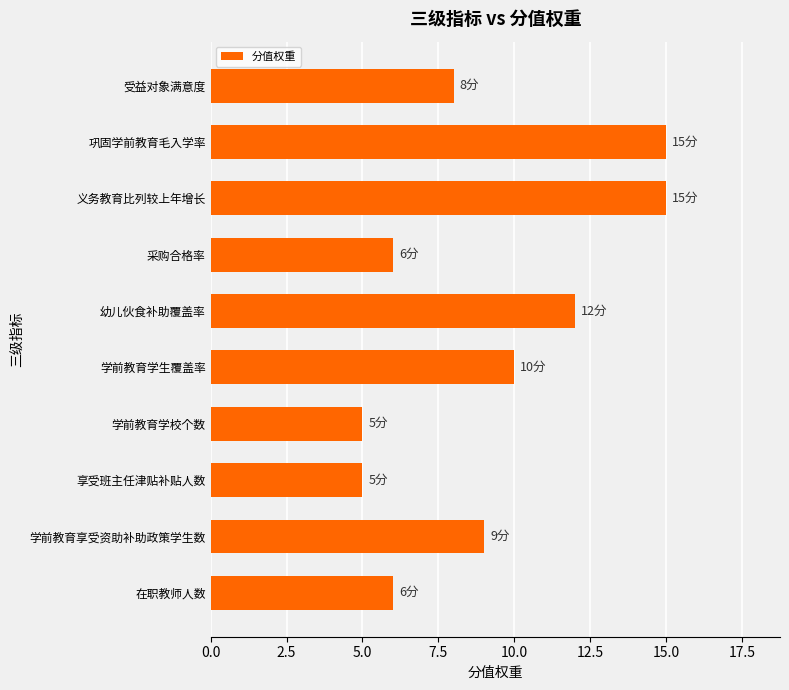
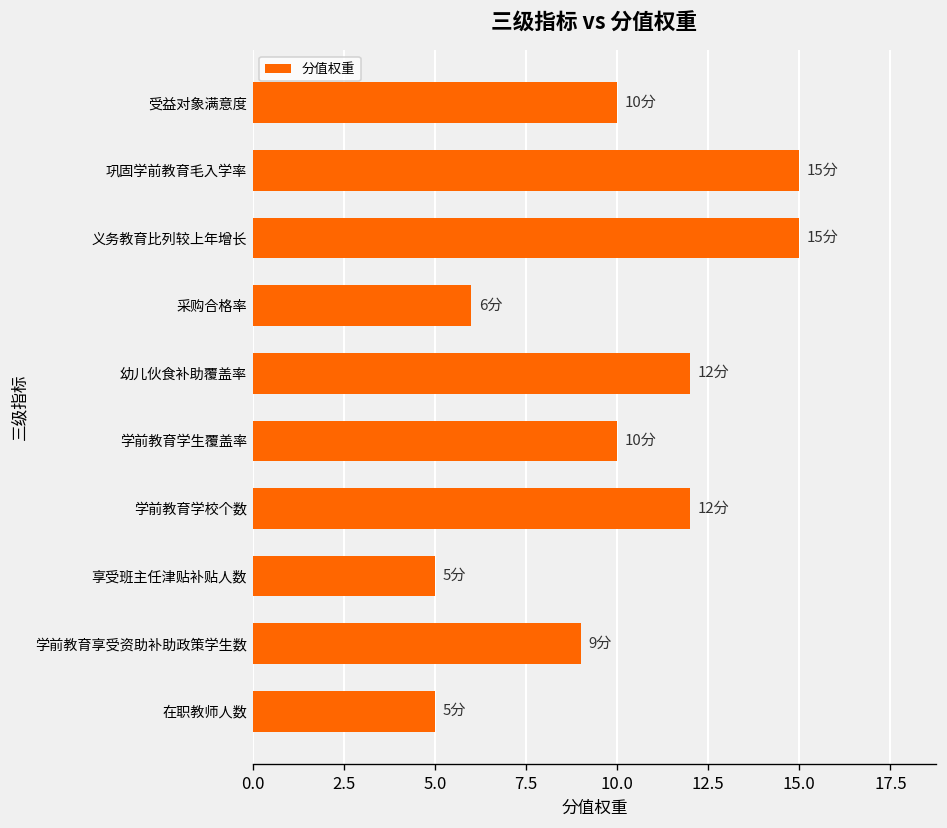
  {
-   "受益对象满意度": "8分",
+   "受益对象满意度": "10分",
    "巩固学前教育毛入学率": "15分",
    "义务教育比列较上年增长": "15分",
    "采购合格率": "6分",
    "幼儿伙食补助覆盖率": "12分",
    "学前教育学生覆盖率": "10分",
-   "学前教育学校个数": "5分",
+   "学前教育学校个数": "12分",
    "享受班主任津贴补贴人数": "5分",
    "学前教育享受资助补助政策学生数": "9分",
-   "在职教师人数": "6分"
+   "在职教师人数": "5分"
  }
